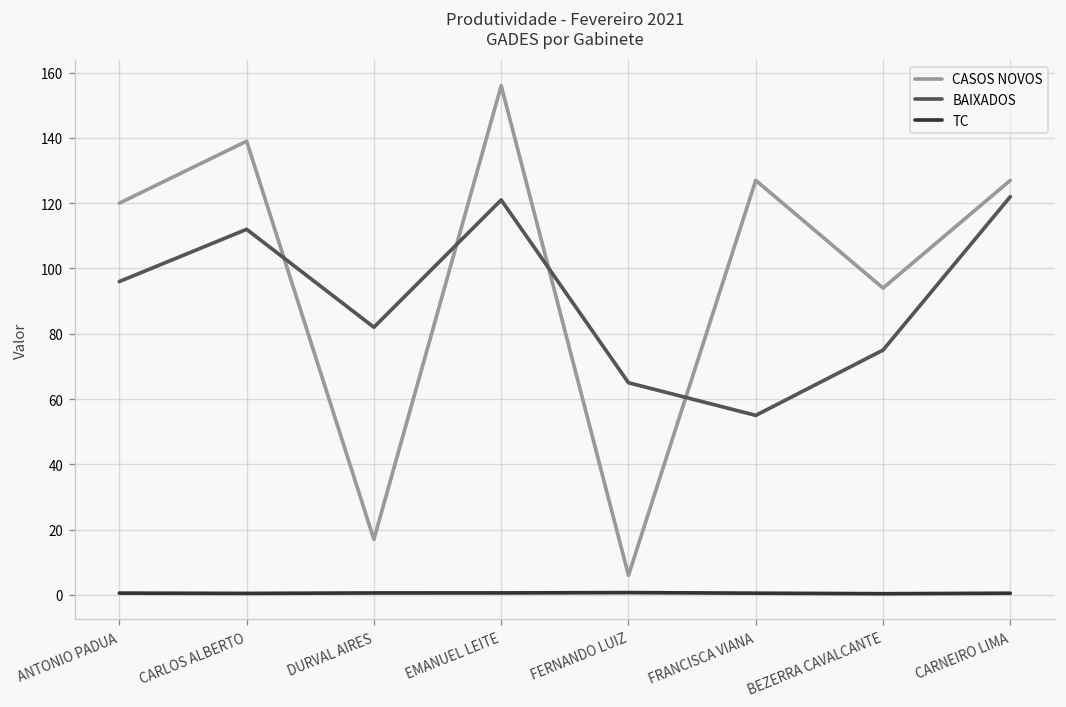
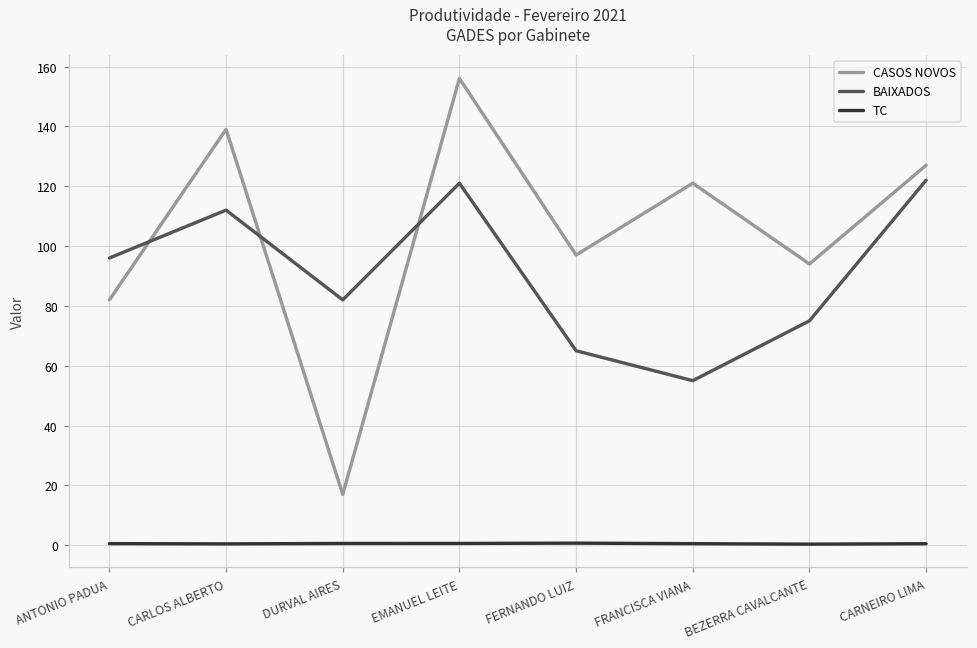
  {
    "CASOS NOVOS": {
-     "ANTONIO PADUA": 120,
+     "ANTONIO PADUA": 82,
      "CARLOS ALBERTO": 139,
      "DURVAL AIRES": 17,
      "EMANUEL LEITE": 156,
-     "FERNANDO LUIZ": 6,
-     "FRANCISCA VIANA": 127,
+     "FERNANDO LUIZ": 97,
+     "FRANCISCA VIANA": 121,
      "BEZERRA CAVALCANTE": 94,
      "CARNEIRO LIMA": 127
    }
  }
